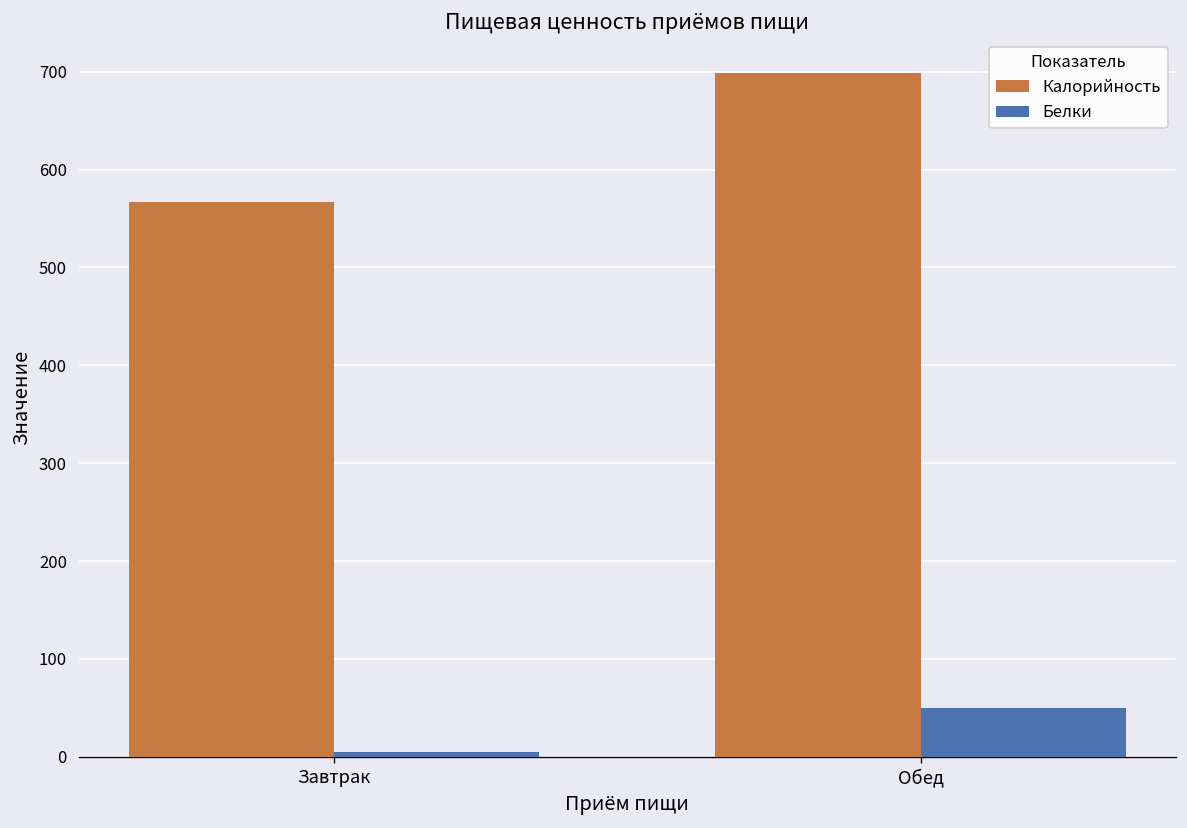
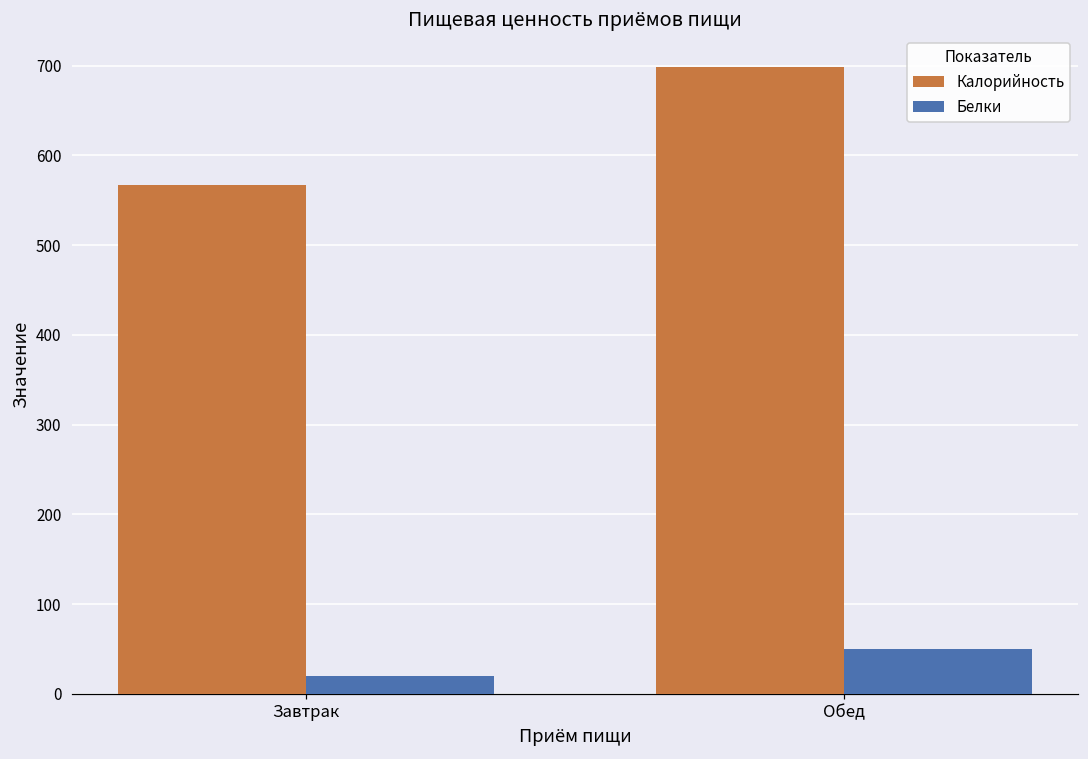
  {
    "Калорийность": {
      "Завтрак": 570,
      "Обед": 700
    },
    "Белки": {
-     "Завтрак": 10,
+     "Завтрак": 20,
      "Обед": 50
    }
  }
